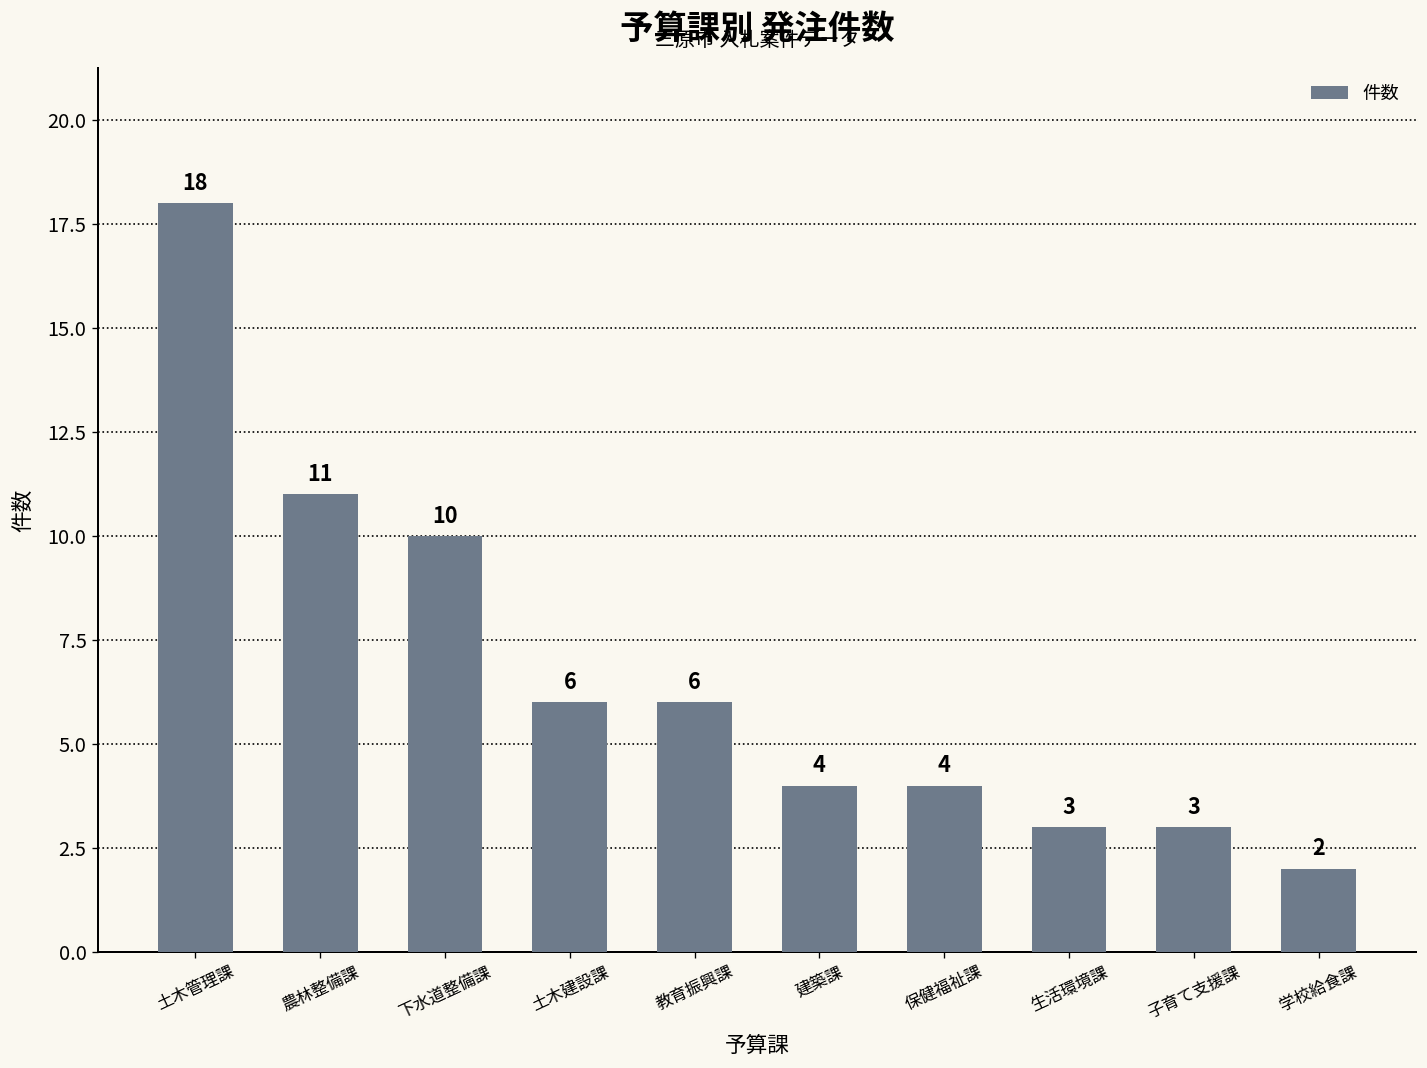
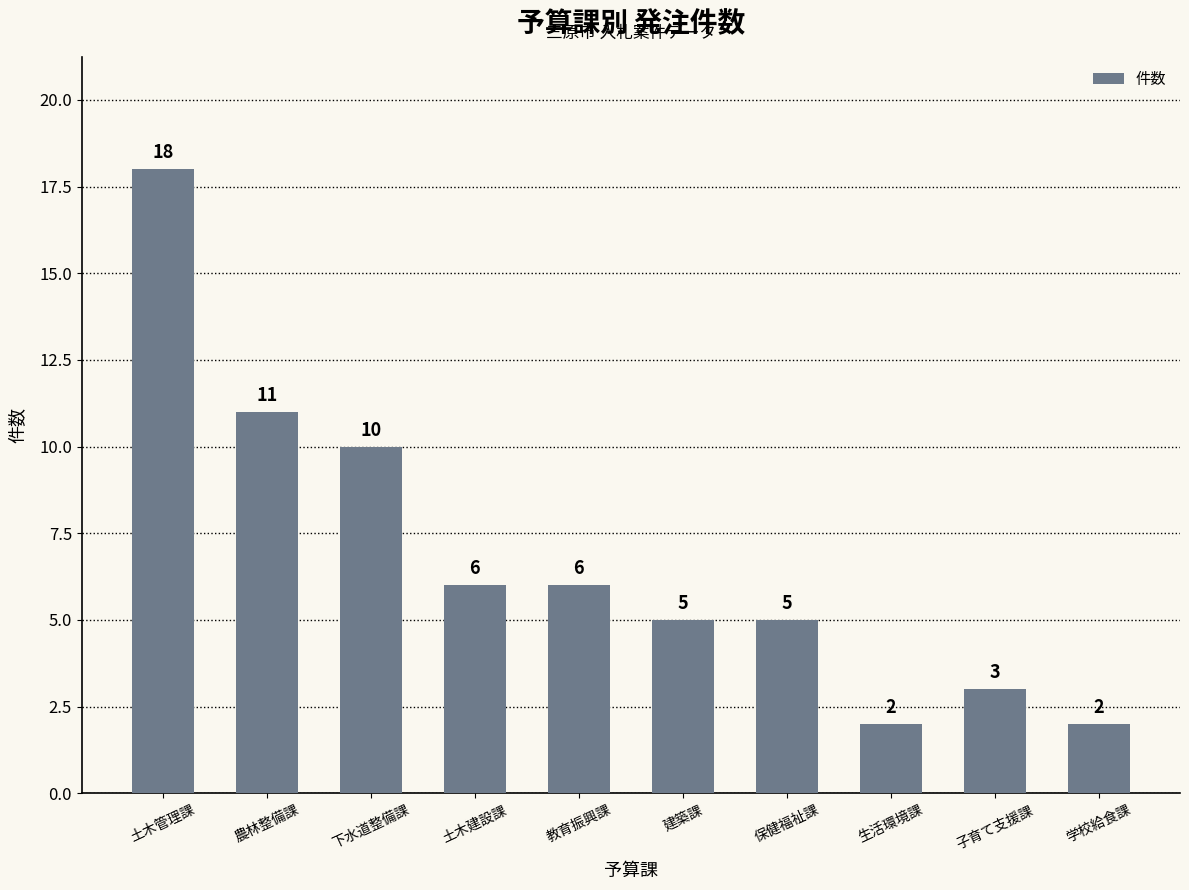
  {
    "土木管理課": 18,
    "農林整備課": 11,
    "下水道整備課": 10,
    "土木建設課": 6,
    "教育振興課": 6,
-   "建築課": 4,
-   "保健福祉課": 4,
-   "生活環境課": 3,
+   "建築課": 5,
+   "保健福祉課": 5,
+   "生活環境課": 2,
    "子育て支援課": 3,
    "学校給食課": 2
  }
